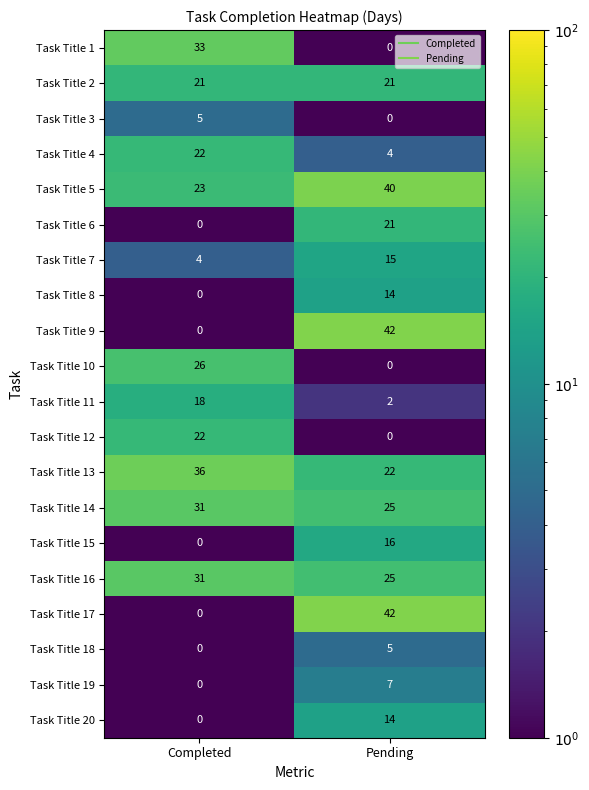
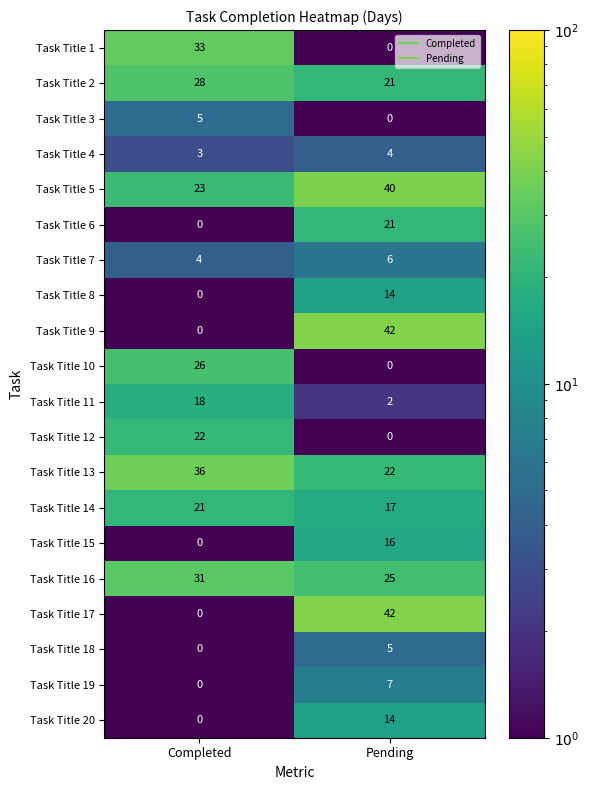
  {
    "Task Title 1": {
      "Completed": 33,
      "Pending": 0
    },
    "Task Title 2": {
-     "Completed": 21,
+     "Completed": 28,
      "Pending": 21
    },
    "Task Title 3": {
      "Completed": 5,
      "Pending": 0
    },
    "Task Title 4": {
-     "Completed": 22,
+     "Completed": 3,
      "Pending": 4
    },
    "Task Title 5": {
      "Completed": 23,
      "Pending": 40
    },
    "Task Title 6": {
      "Completed": 0,
      "Pending": 21
    },
    "Task Title 7": {
      "Completed": 4,
-     "Pending": 15
+     "Pending": 6
    },
    "Task Title 8": {
      "Completed": 0,
      "Pending": 14
    },
    "Task Title 9": {
      "Completed": 0,
      "Pending": 42
    },
    "Task Title 10": {
      "Completed": 26,
      "Pending": 0
    },
    "Task Title 11": {
      "Completed": 18,
      "Pending": 2
    },
    "Task Title 12": {
      "Completed": 22,
      "Pending": 0
    },
    "Task Title 13": {
      "Completed": 36,
      "Pending": 22
    },
    "Task Title 14": {
-     "Completed": 31,
-     "Pending": 25
+     "Completed": 21,
+     "Pending": 17
    },
    "Task Title 15": {
      "Completed": 0,
      "Pending": 16
    },
    "Task Title 16": {
      "Completed": 31,
      "Pending": 25
    },
    "Task Title 17": {
      "Completed": 0,
      "Pending": 42
    },
    "Task Title 18": {
      "Completed": 0,
      "Pending": 5
    },
    "Task Title 19": {
      "Completed": 0,
      "Pending": 7
    },
    "Task Title 20": {
      "Completed": 0,
      "Pending": 14
    }
  }
